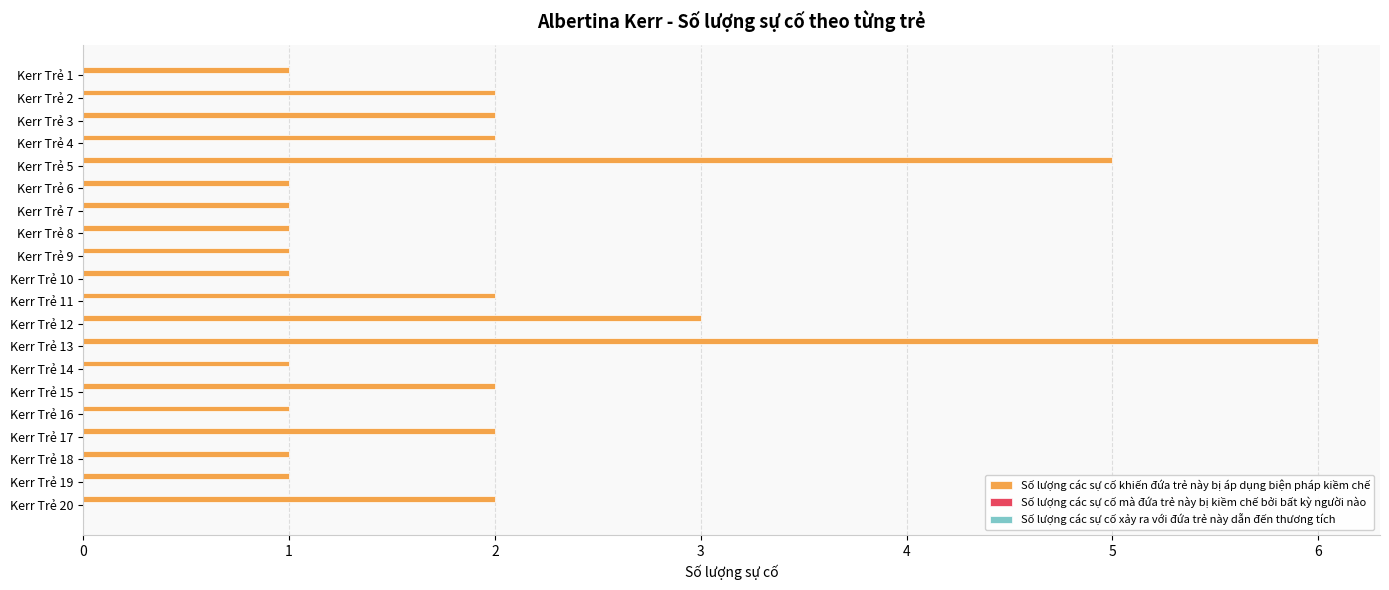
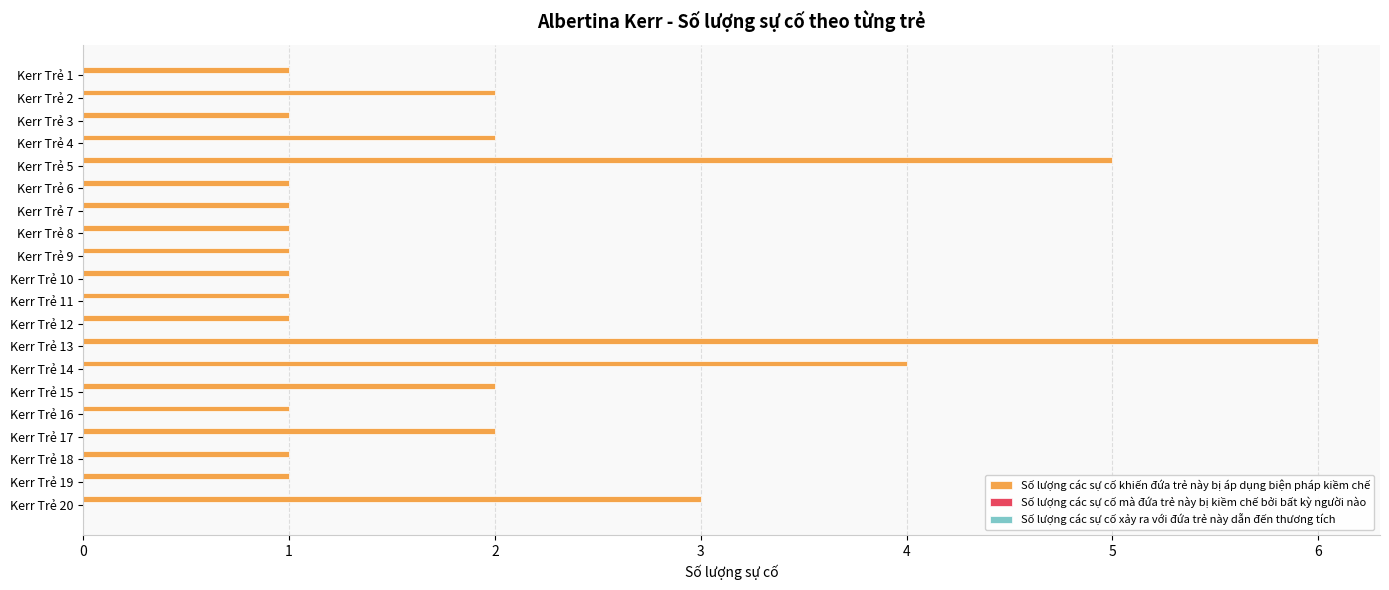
  {
    "Số lượng các sự cố khiến đứa trẻ này bị áp dụng biện pháp kiềm chế": {
      "Kerr Trẻ 1": 1,
      "Kerr Trẻ 2": 2,
-     "Kerr Trẻ 3": 2,
+     "Kerr Trẻ 3": 1,
      "Kerr Trẻ 4": 2,
      "Kerr Trẻ 5": 5,
      "Kerr Trẻ 6": 1,
      "Kerr Trẻ 7": 1,
      "Kerr Trẻ 8": 1,
      "Kerr Trẻ 9": 1,
      "Kerr Trẻ 10": 1,
-     "Kerr Trẻ 11": 2,
-     "Kerr Trẻ 12": 3,
+     "Kerr Trẻ 11": 1,
+     "Kerr Trẻ 12": 1,
      "Kerr Trẻ 13": 6,
-     "Kerr Trẻ 14": 1,
+     "Kerr Trẻ 14": 4,
      "Kerr Trẻ 15": 2,
      "Kerr Trẻ 16": 1,
      "Kerr Trẻ 17": 2,
      "Kerr Trẻ 18": 1,
      "Kerr Trẻ 19": 1,
-     "Kerr Trẻ 20": 2
+     "Kerr Trẻ 20": 3
    },
    "Số lượng các sự cố mà đứa trẻ này bị kiềm chế bởi bất kỳ người nào": {
      "Kerr Trẻ 1": 0,
      "Kerr Trẻ 2": 0,
      "Kerr Trẻ 3": 0,
      "Kerr Trẻ 4": 0,
      "Kerr Trẻ 5": 0,
      "Kerr Trẻ 6": 0,
      "Kerr Trẻ 7": 0,
      "Kerr Trẻ 8": 0,
      "Kerr Trẻ 9": 0,
      "Kerr Trẻ 10": 0,
      "Kerr Trẻ 11": 0,
      "Kerr Trẻ 12": 0,
      "Kerr Trẻ 13": 0,
      "Kerr Trẻ 14": 0,
      "Kerr Trẻ 15": 0,
      "Kerr Trẻ 16": 0,
      "Kerr Trẻ 17": 0,
      "Kerr Trẻ 18": 0,
      "Kerr Trẻ 19": 0,
      "Kerr Trẻ 20": 0
    },
    "Số lượng các sự cố xảy ra với đứa trẻ này dẫn đến thương tích": {
      "Kerr Trẻ 1": 0,
      "Kerr Trẻ 2": 0,
      "Kerr Trẻ 3": 0,
      "Kerr Trẻ 4": 0,
      "Kerr Trẻ 5": 0,
      "Kerr Trẻ 6": 0,
      "Kerr Trẻ 7": 0,
      "Kerr Trẻ 8": 0,
      "Kerr Trẻ 9": 0,
      "Kerr Trẻ 10": 0,
      "Kerr Trẻ 11": 0,
      "Kerr Trẻ 12": 0,
      "Kerr Trẻ 13": 0,
      "Kerr Trẻ 14": 0,
      "Kerr Trẻ 15": 0,
      "Kerr Trẻ 16": 0,
      "Kerr Trẻ 17": 0,
      "Kerr Trẻ 18": 0,
      "Kerr Trẻ 19": 0,
      "Kerr Trẻ 20": 0
    }
  }
